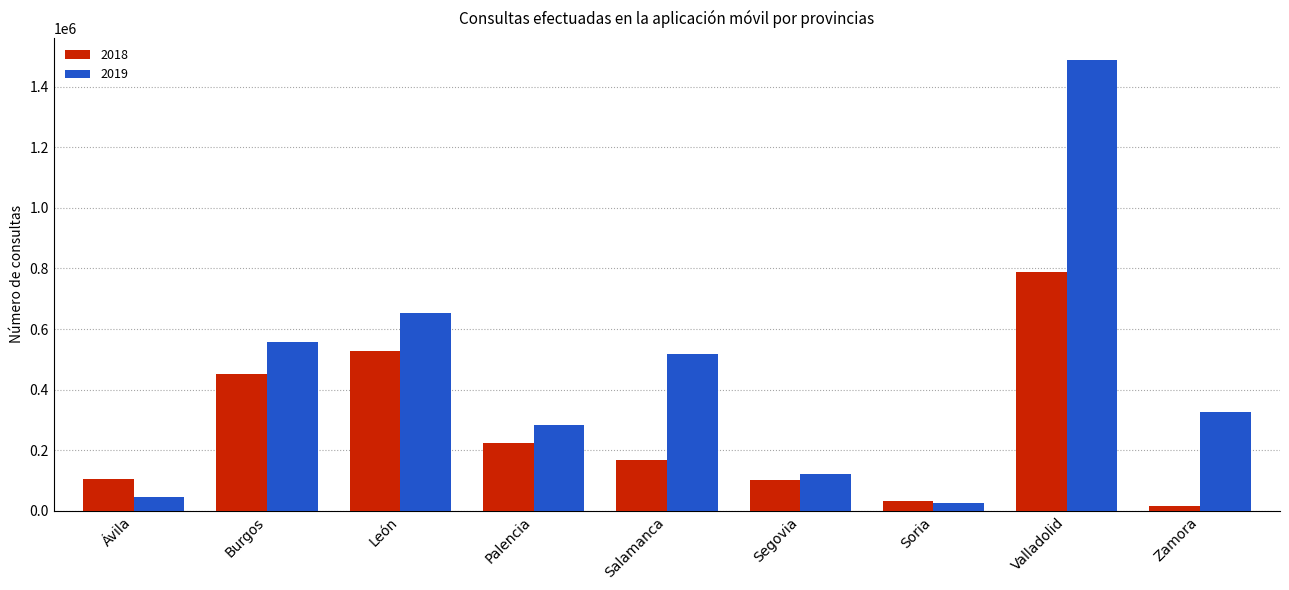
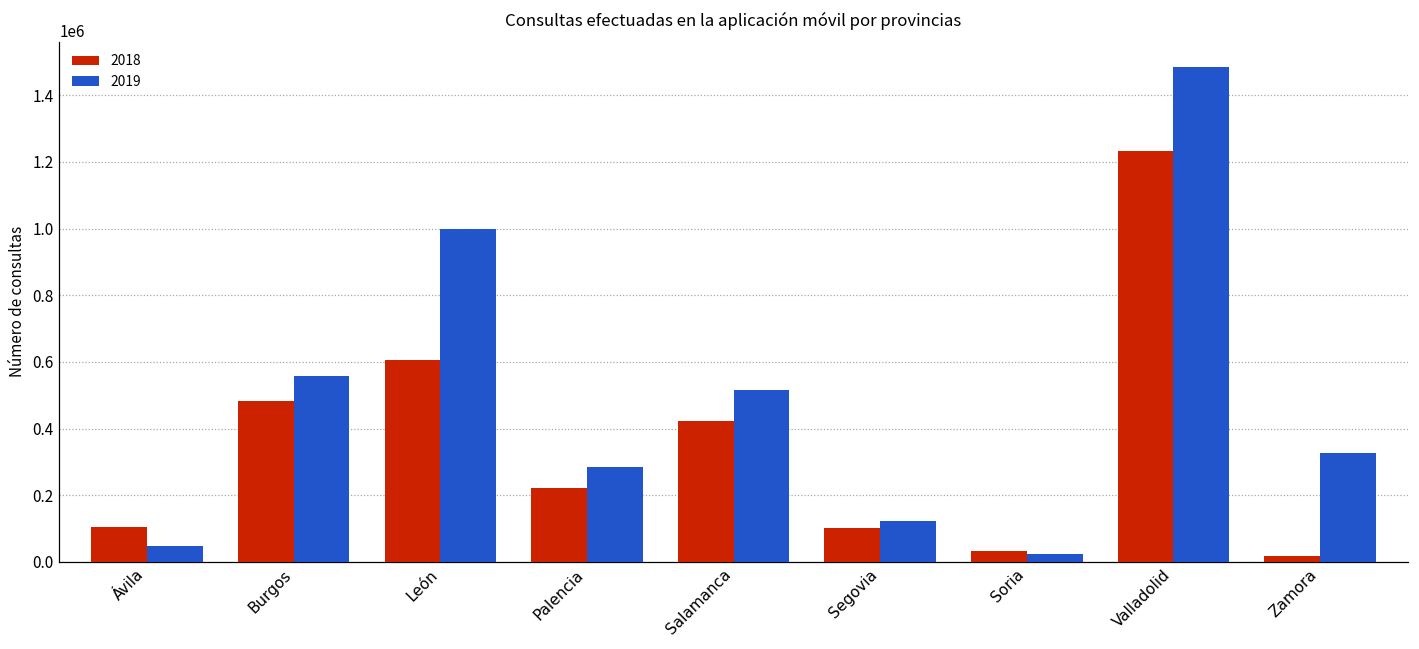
  {
    "2018": {
      "Ávila": 100000,
-     "Burgos": 450000,
-     "León": 530000,
+     "Burgos": 480000,
+     "León": 610000,
      "Palencia": 220000,
-     "Salamanca": 170000,
+     "Salamanca": 420000,
      "Segovia": 100000,
      "Soria": 30000,
-     "Valladolid": 790000,
+     "Valladolid": 1230000,
      "Zamora": 20000
    },
    "2019": {
      "Ávila": 50000,
      "Burgos": 560000,
-     "León": 650000,
+     "León": 1000000,
      "Palencia": 280000,
      "Salamanca": 520000,
      "Segovia": 120000,
      "Soria": 20000,
      "Valladolid": 1490000,
      "Zamora": 330000
    }
  }
